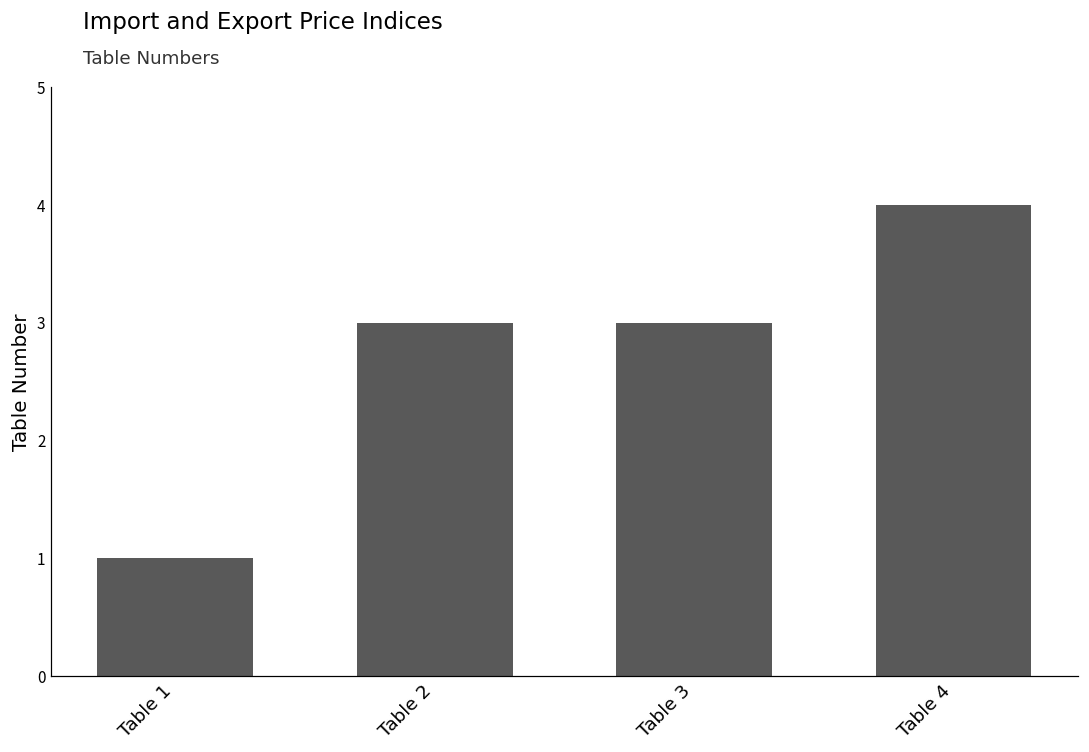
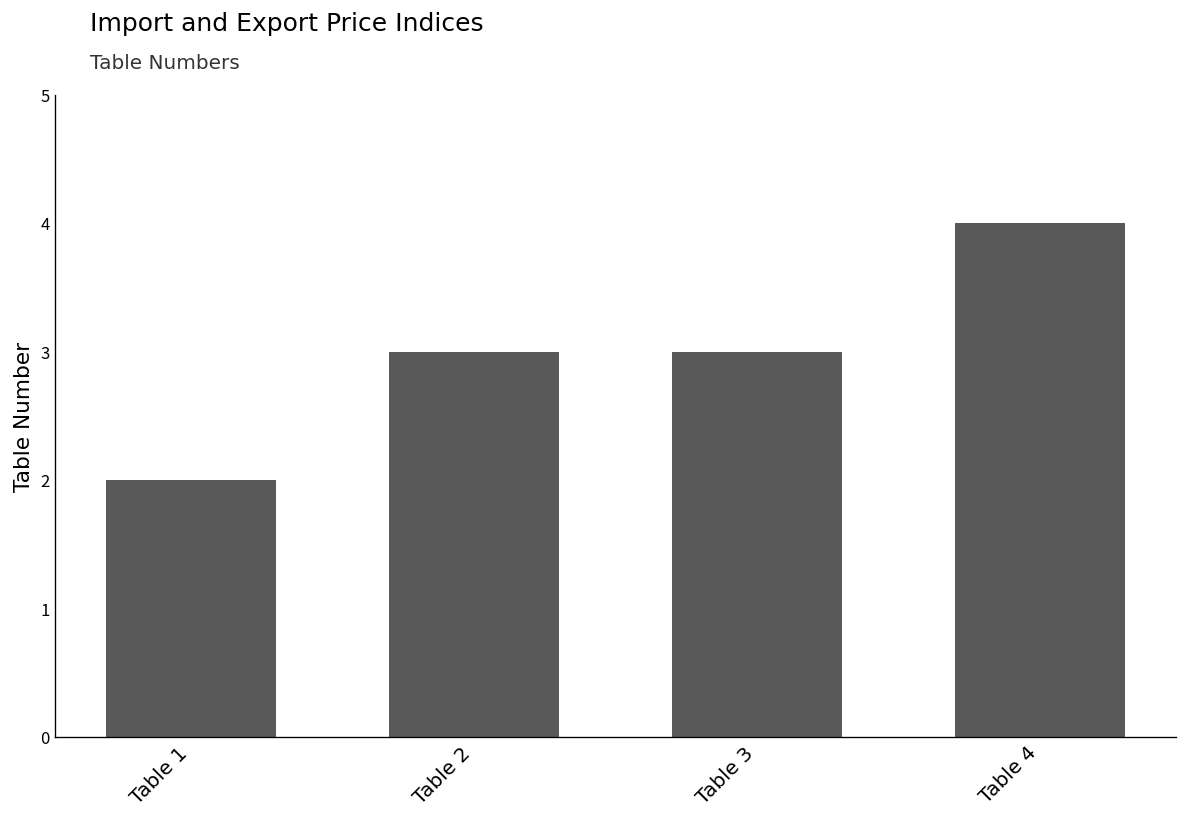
  {
-   "Table 1": 1,
+   "Table 1": 2,
    "Table 2": 3,
    "Table 3": 3,
    "Table 4": 4
  }
